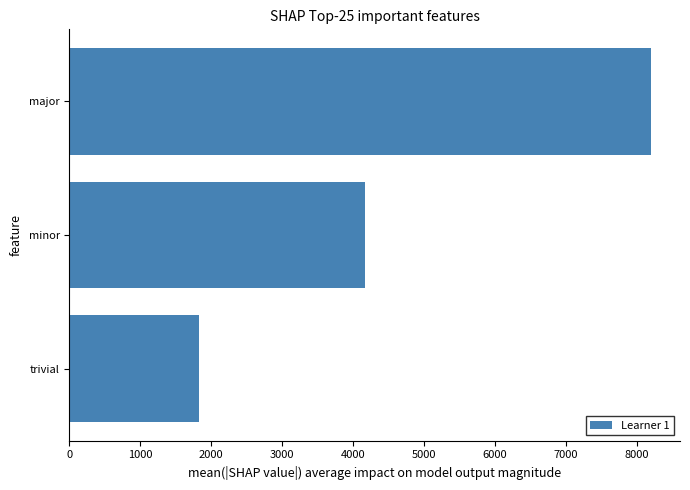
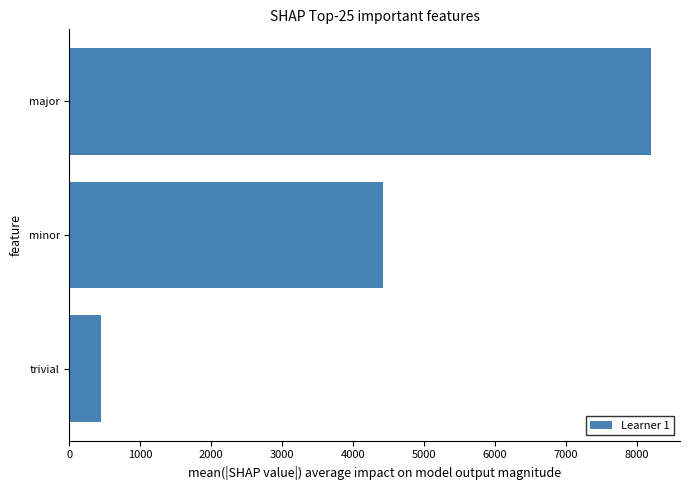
  {
    "major": 8200,
-   "minor": 4200,
-   "trivial": 1800
+   "minor": 4400,
+   "trivial": 400
  }
